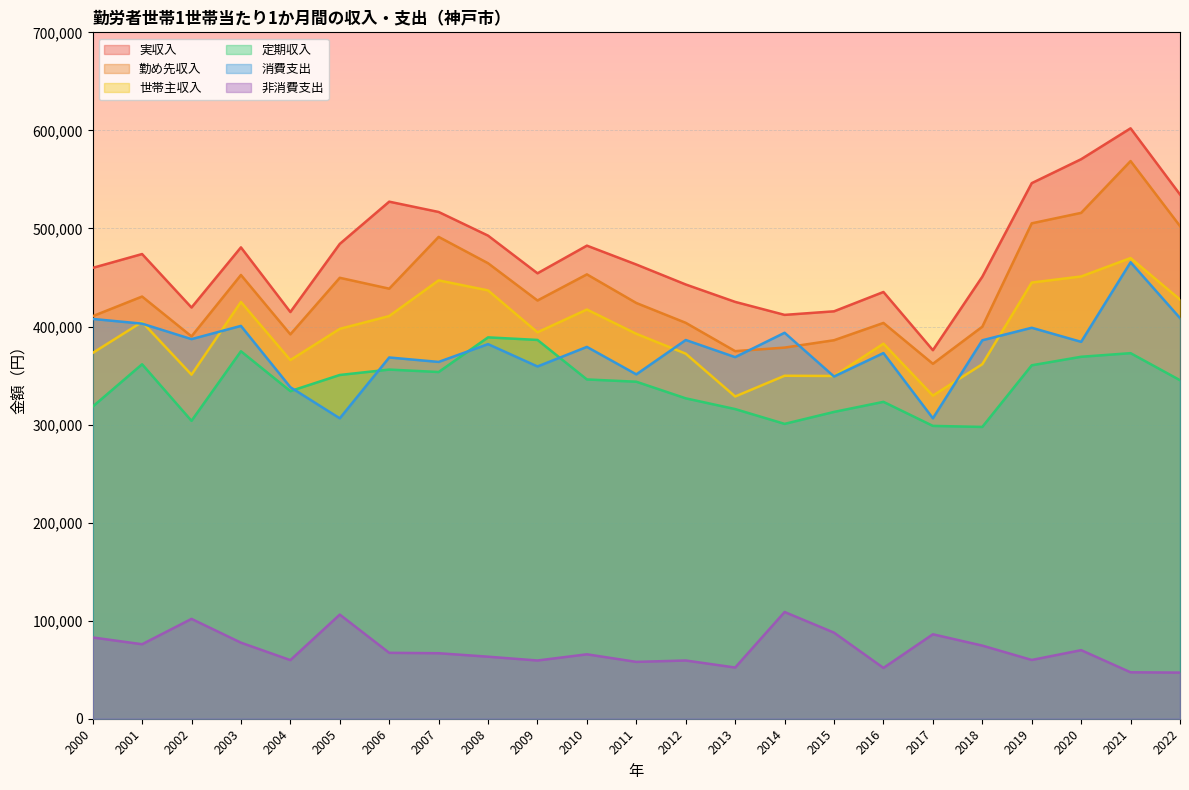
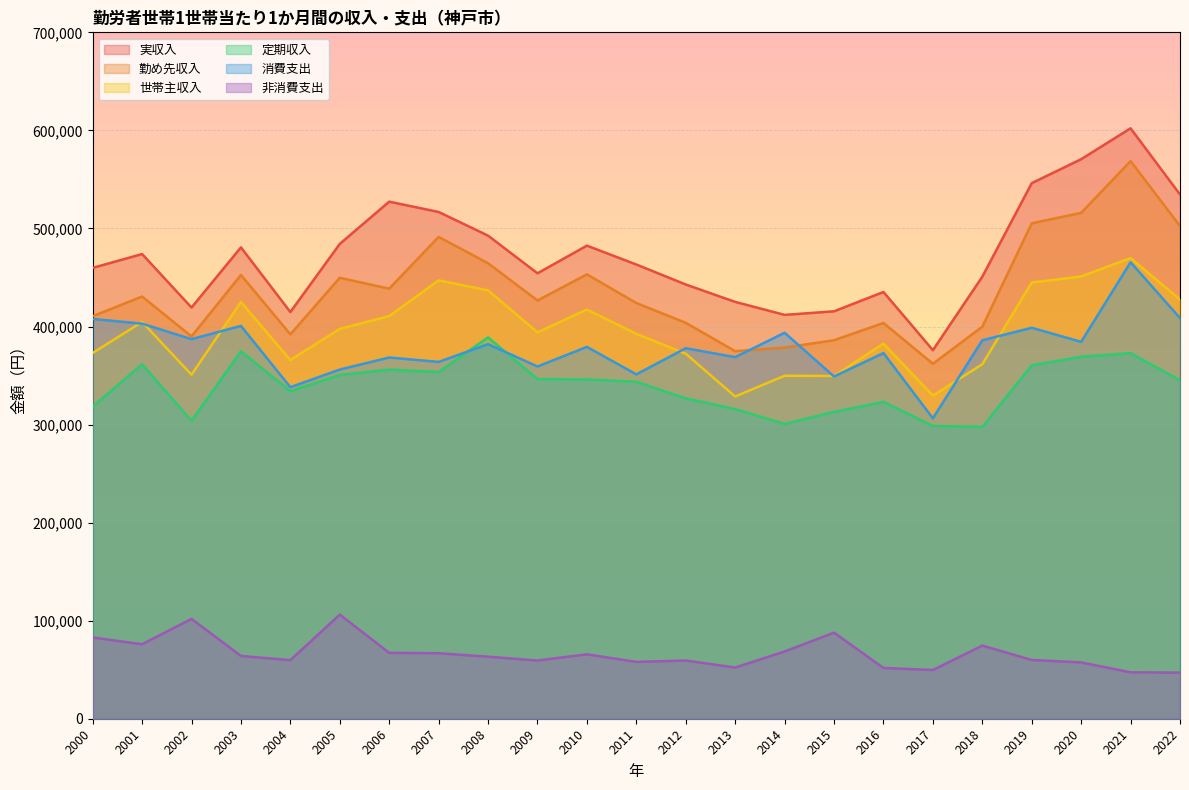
  {
    "定期収入": {
      "2000": "320,000",
      "2001": "360,000",
      "2002": "300,000",
      "2003": "370,000",
      "2004": "330,000",
      "2005": "350,000",
      "2006": "360,000",
      "2007": "350,000",
      "2008": "390,000",
-     "2009": "390,000",
+     "2009": "350,000",
      "2010": "350,000",
      "2011": "340,000",
      "2012": "330,000",
      "2013": "320,000",
      "2014": "300,000",
      "2015": "310,000",
      "2016": "320,000",
      "2017": "300,000",
      "2018": "300,000",
      "2019": "360,000",
      "2020": "370,000",
      "2021": "370,000",
      "2022": "350,000"
    },
    "消費支出": {
      "2000": "410,000",
      "2002": "390,000",
      "2003": "400,000",
      "2004": "340,000",
-     "2005": "310,000",
+     "2005": "360,000",
      "2006": "370,000",
      "2007": "360,000",
      "2008": "380,000",
      "2009": "360,000",
      "2010": "380,000",
      "2011": "350,000",
-     "2012": "390,000",
+     "2012": "380,000",
      "2013": "370,000",
      "2014": "390,000",
      "2016": "370,000",
      "2017": "310,000",
      "2018": "390,000",
      "2019": "400,000",
      "2020": "380,000",
      "2021": "470,000",
      "2022": "410,000"
    },
    "非消費支出": {
      "2000": "80,000",
      "2001": "80,000",
      "2002": "100,000",
-     "2003": "80,000",
+     "2003": "60,000",
      "2004": "60,000",
      "2005": "110,000",
      "2006": "70,000",
      "2007": "70,000",
      "2008": "60,000",
      "2009": "60,000",
      "2010": "70,000",
      "2011": "60,000",
      "2012": "60,000",
      "2013": "50,000",
-     "2014": "110,000",
+     "2014": "70,000",
      "2015": "90,000",
      "2016": "50,000",
-     "2017": "90,000",
+     "2017": "50,000",
      "2018": "70,000",
      "2019": "60,000",
-     "2020": "70,000",
+     "2020": "60,000",
      "2021": "50,000",
      "2022": "50,000"
    }
  }
